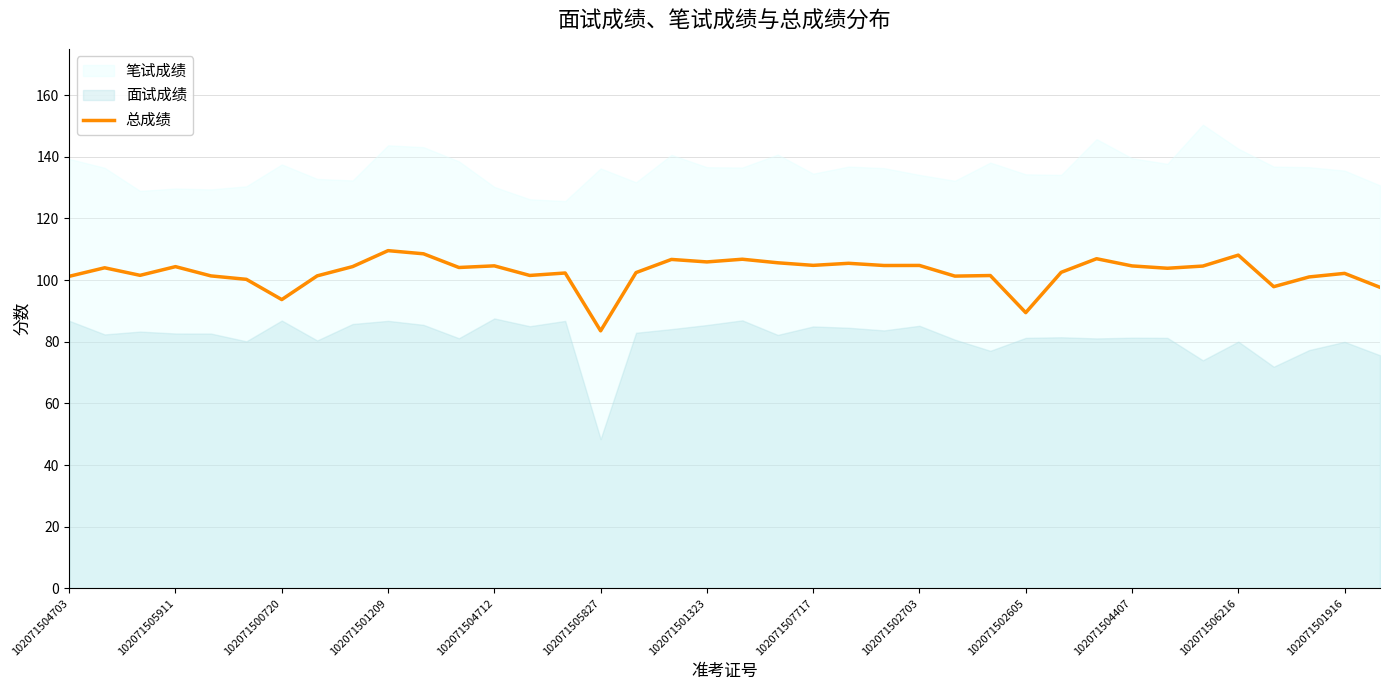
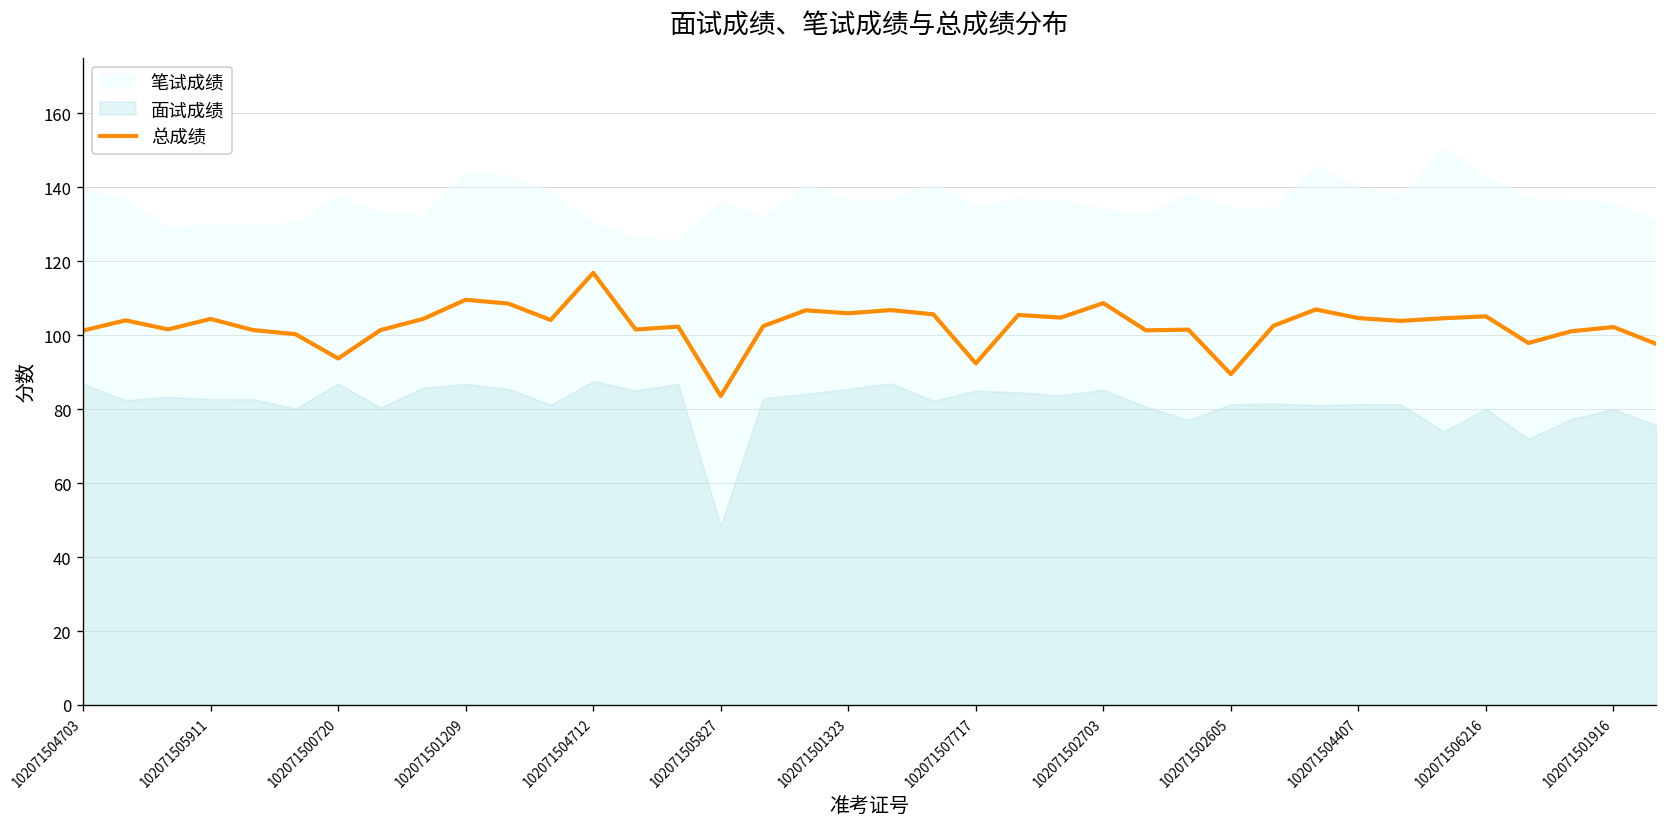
  {
    "总成绩": {
      "102071504703": 101,
      "102071505911": 104,
      "102071500720": 94,
      "102071501209": 110,
-     "102071504712": 105,
+     "102071504712": 117,
      "102071505827": 84,
      "102071501323": 106,
-     "102071507717": 105,
-     "102071502703": 105,
+     "102071507717": 92,
+     "102071502703": 109,
      "102071502605": 89,
      "102071504407": 105,
-     "102071506216": 108,
+     "102071506216": 105,
      "102071501916": 102
    }
  }
